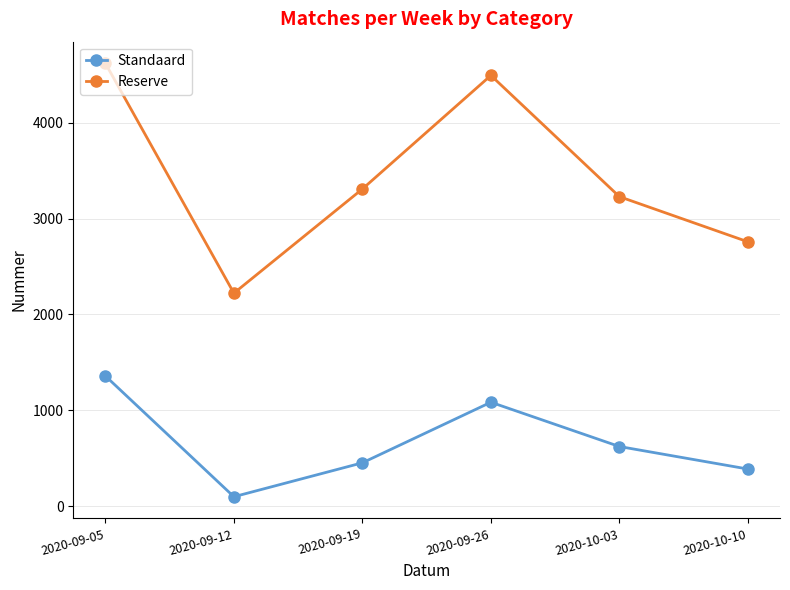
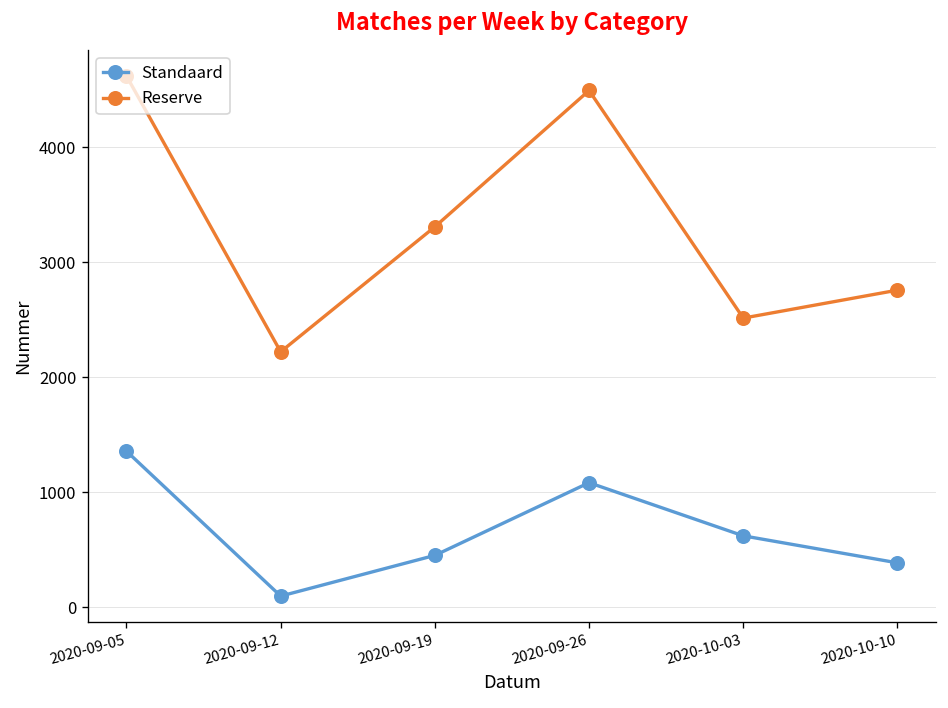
  {
    "Standaard": {
      "2020-09-05": 1400,
      "2020-09-12": 100,
      "2020-09-19": 500,
      "2020-09-26": 1100,
      "2020-10-03": 600,
      "2020-10-10": 400
    },
    "Reserve": {
      "2020-09-12": 2200,
      "2020-09-19": 3300,
      "2020-09-26": 4500,
-     "2020-10-03": 3200,
+     "2020-10-03": 2500,
      "2020-10-10": 2800
    }
  }
